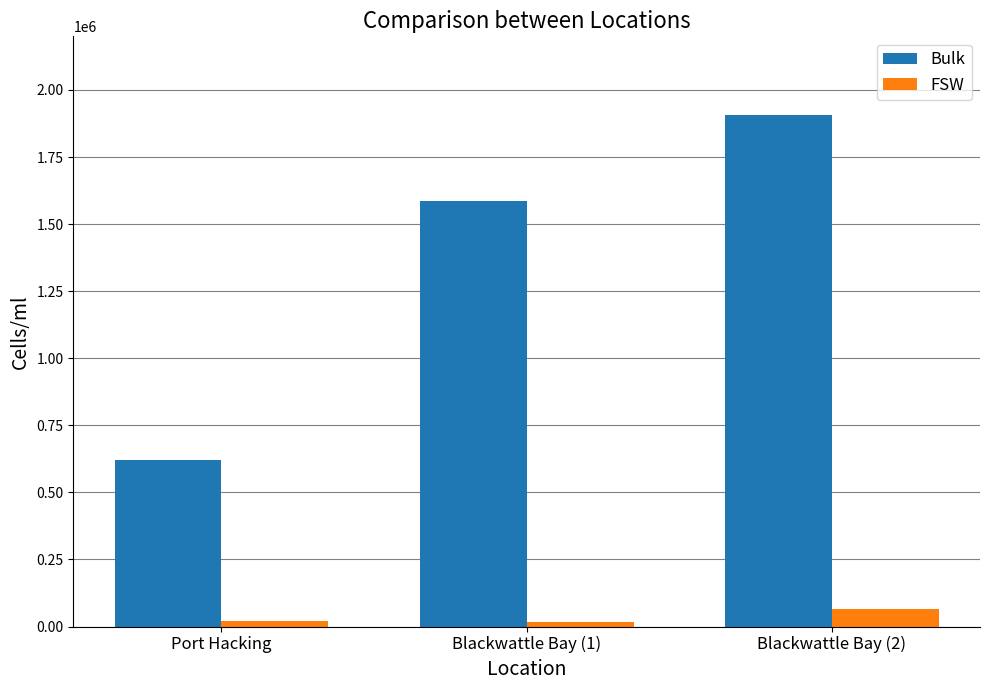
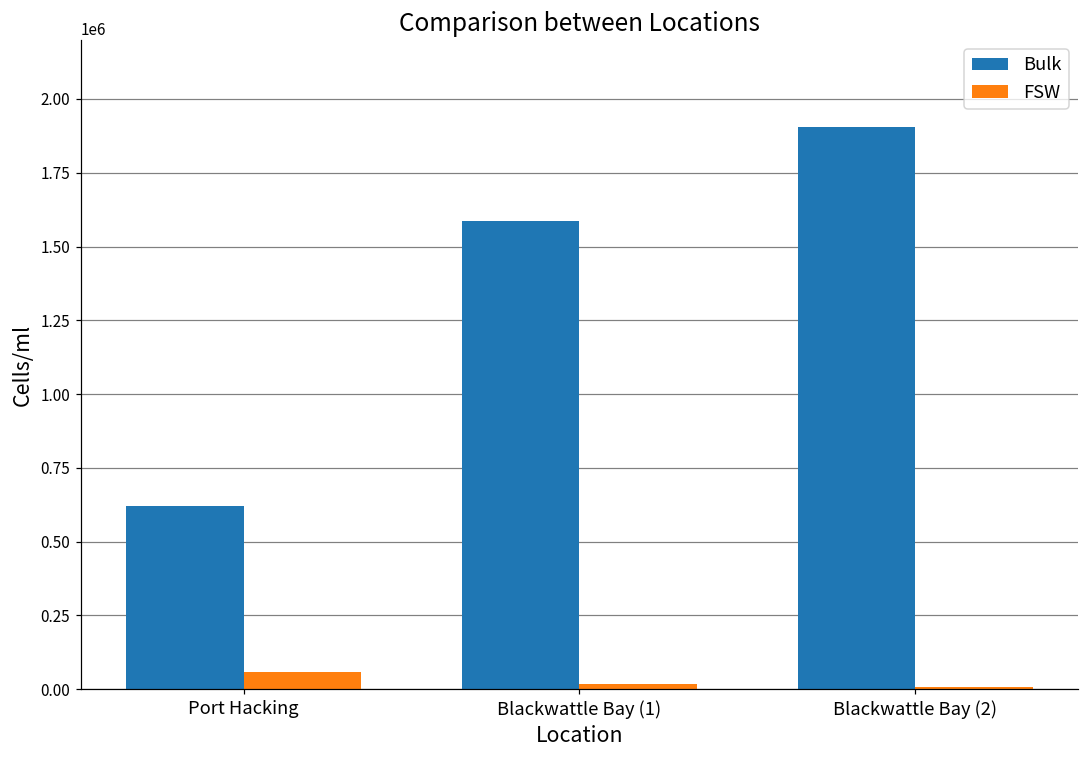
  {
    "Bulk": {
      "Port Hacking": 620000,
      "Blackwattle Bay (1)": 1590000,
      "Blackwattle Bay (2)": 1910000
    },
    "FSW": {
-     "Port Hacking": 20000,
+     "Port Hacking": 60000,
      "Blackwattle Bay (1)": 20000,
-     "Blackwattle Bay (2)": 60000
+     "Blackwattle Bay (2)": 10000
    }
  }
